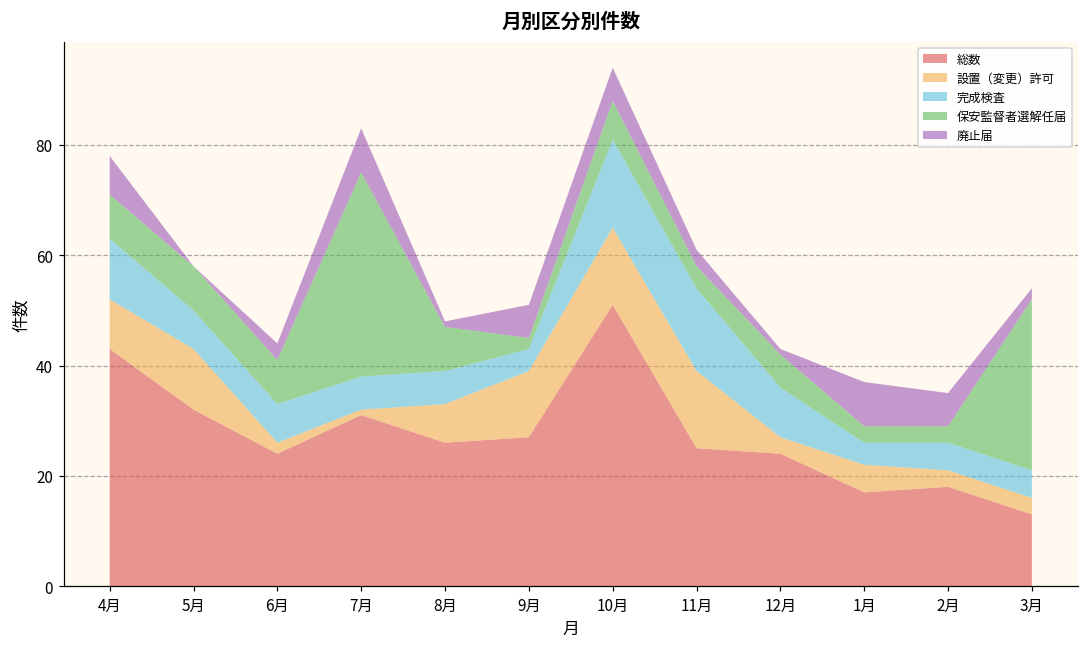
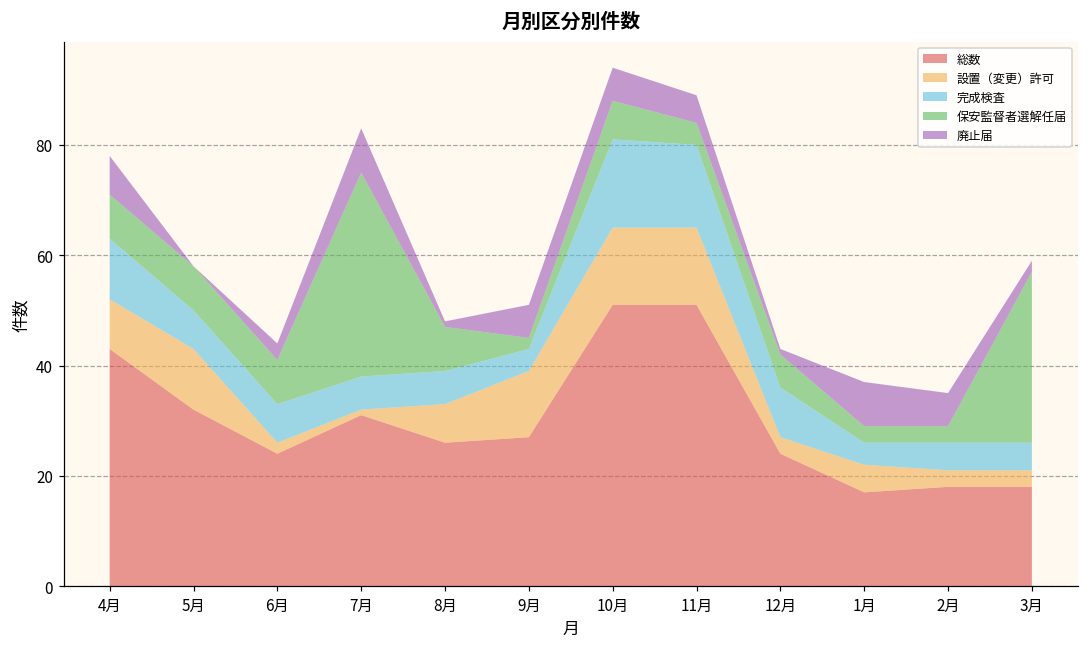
  {
    "総数": {
      "4月": 43,
      "5月": 32,
      "6月": 24,
      "7月": 31,
      "8月": 26,
      "9月": 27,
      "10月": 51,
-     "11月": 25,
+     "11月": 51,
      "12月": 24,
      "1月": 17,
      "2月": 18,
-     "3月": 13
+     "3月": 18
    },
    "設置（変更）許可": {
      "4月": 9,
      "5月": 11,
      "6月": 2,
      "7月": 1,
      "8月": 7,
      "9月": 12,
      "10月": 14,
      "11月": 14,
      "12月": 3,
      "1月": 5,
      "2月": 3,
      "3月": 3
    },
    "完成検査": {
      "4月": 11,
      "5月": 7,
      "6月": 7,
      "7月": 6,
      "8月": 6,
      "9月": 4,
      "10月": 16,
      "11月": 15,
      "12月": 9,
      "1月": 4,
      "2月": 5,
      "3月": 5
    },
    "保安監督者選解任届": {
      "4月": 8,
      "6月": 8,
      "7月": 37,
      "8月": 8,
      "9月": 2,
      "10月": 7,
      "11月": 4,
      "12月": 6,
      "1月": 3,
      "2月": 3,
      "3月": 31
    },
    "廃止届": {
      "4月": 7,
      "6月": 3,
      "7月": 8,
      "8月": 1,
      "9月": 6,
      "10月": 6,
-     "11月": 3,
+     "11月": 5,
      "12月": 1,
      "1月": 8,
      "2月": 6,
      "3月": 2
    }
  }
